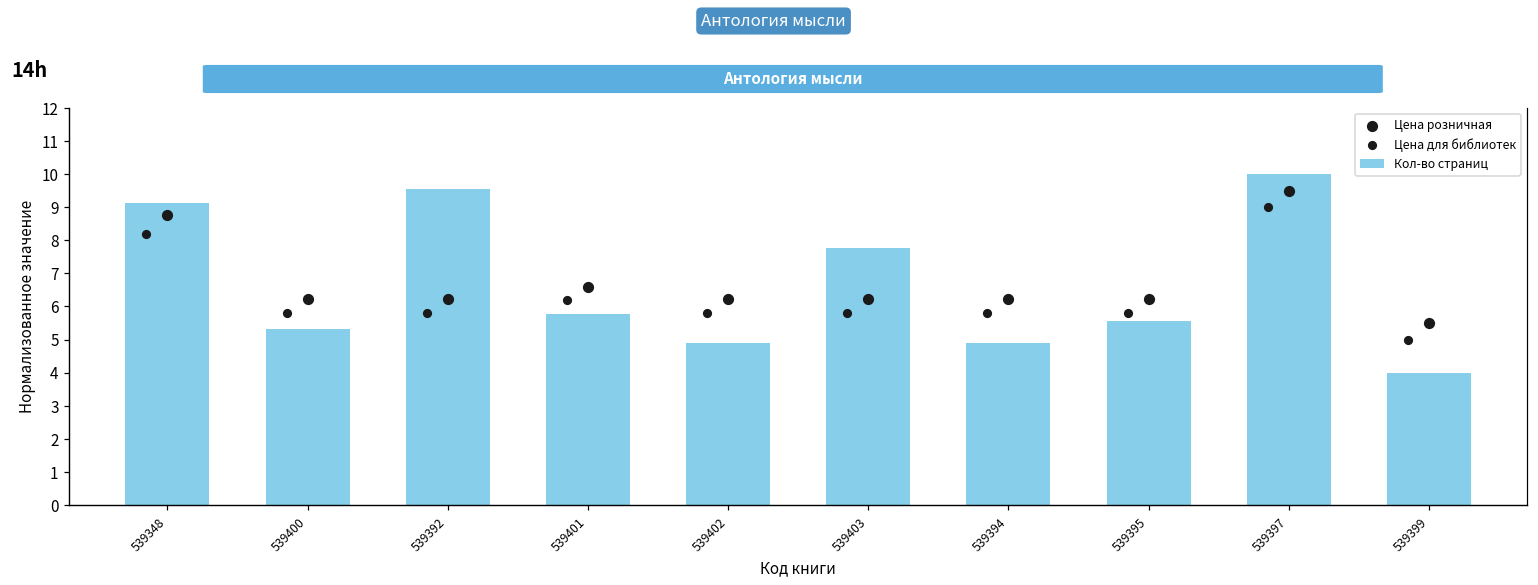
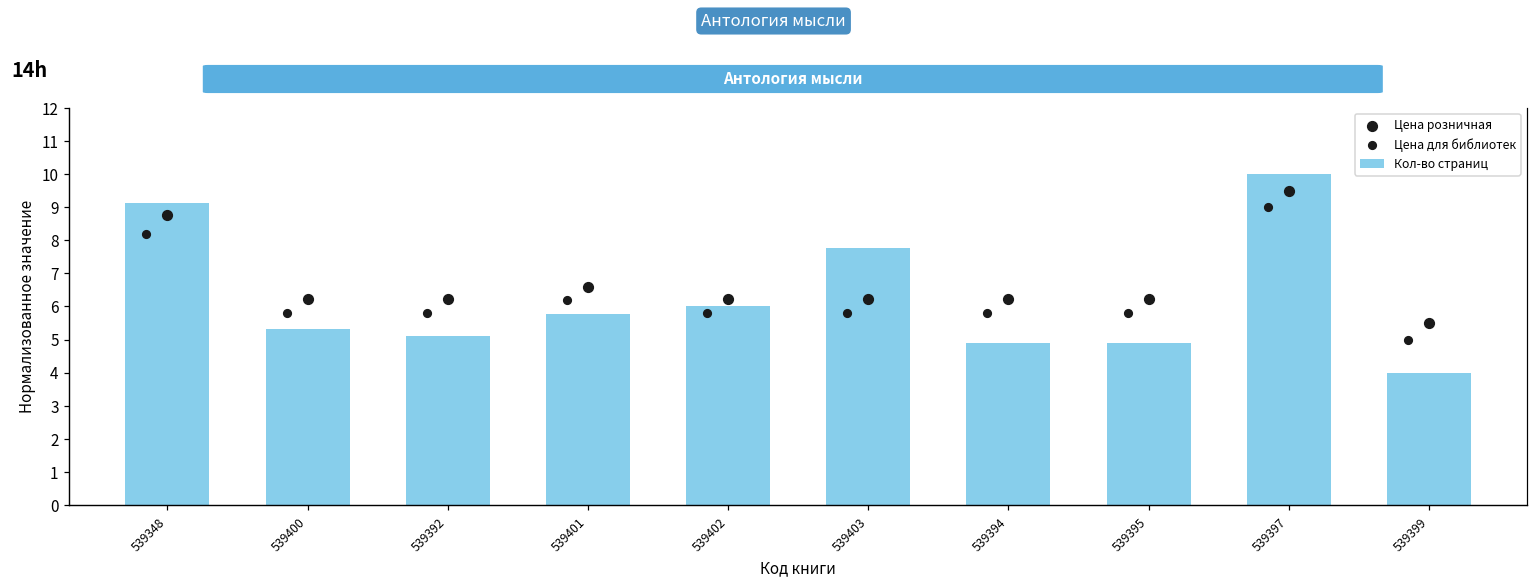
  {
    "Кол-во страниц": {
      "539348": 9.1,
      "539400": 5.3,
-     "539392": 9.6,
+     "539392": 5.1,
      "539401": 5.8,
-     "539402": 4.9,
+     "539402": 6.0,
      "539403": 7.8,
      "539394": 4.9,
-     "539395": 5.6,
+     "539395": 4.9,
      "539397": 10.0,
      "539399": 4.0
    }
  }
